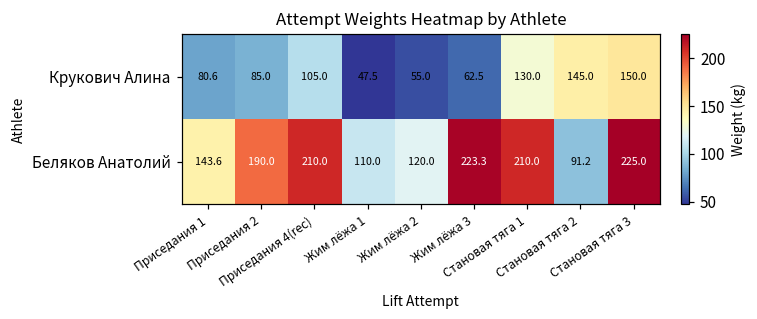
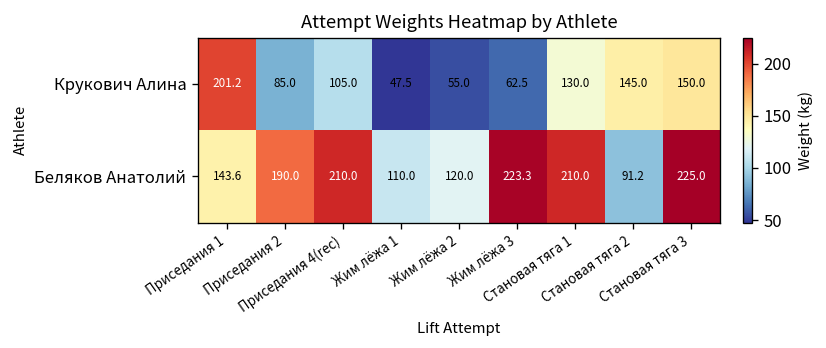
  {
    "Крукович Алина": {
-     "Приседания 1": 80.6,
+     "Приседания 1": 201.2,
      "Приседания 2": 85.0,
      "Приседания 4(rec)": 105.0,
      "Жим лёжа 1": 47.5,
      "Жим лёжа 2": 55.0,
      "Жим лёжа 3": 62.5,
      "Становая тяга 1": 130.0,
      "Становая тяга 2": 145.0,
      "Становая тяга 3": 150.0
    },
    "Беляков Анатолий": {
      "Приседания 1": 143.6,
      "Приседания 2": 190.0,
      "Приседания 4(rec)": 210.0,
      "Жим лёжа 1": 110.0,
      "Жим лёжа 2": 120.0,
      "Жим лёжа 3": 223.3,
      "Становая тяга 1": 210.0,
      "Становая тяга 2": 91.2,
      "Становая тяга 3": 225.0
    }
  }
